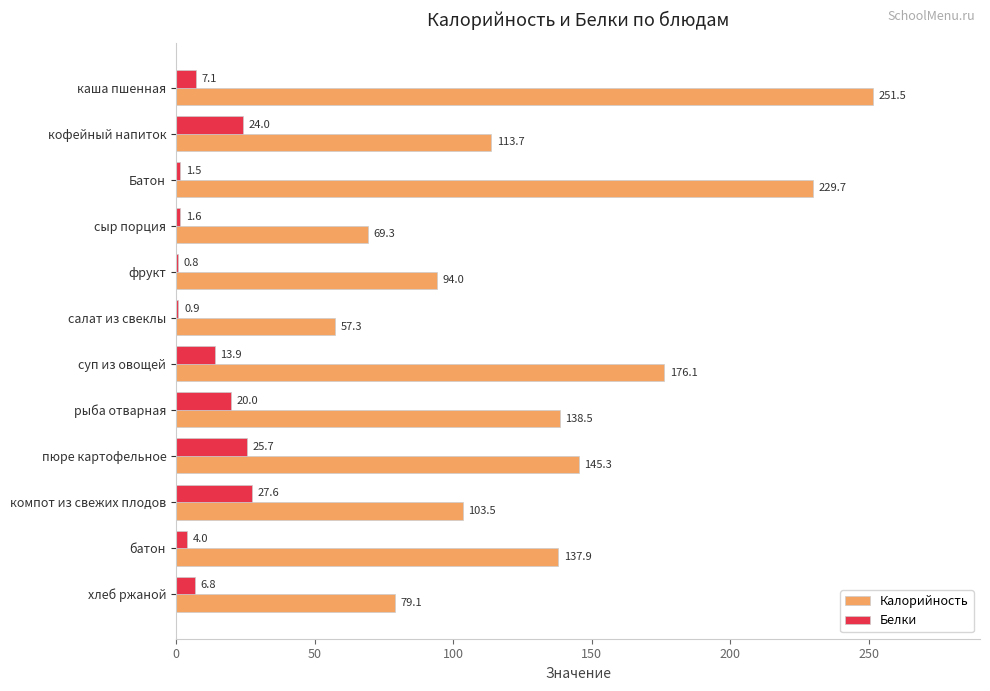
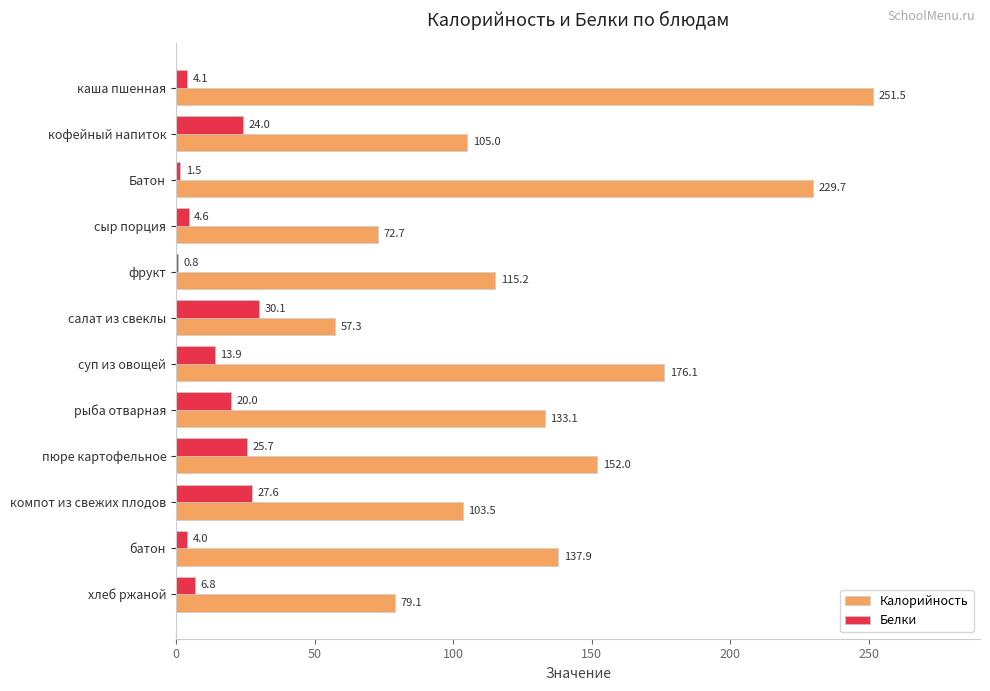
  {
    "Калорийность": {
      "каша пшенная": 251.5,
-     "кофейный напиток": 113.7,
+     "кофейный напиток": 105.0,
      "Батон": 229.7,
-     "сыр порция": 69.3,
-     "фрукт": 94.0,
+     "сыр порция": 72.7,
+     "фрукт": 115.2,
      "салат из свеклы": 57.3,
      "суп из овощей": 176.1,
-     "рыба отварная": 138.5,
-     "пюре картофельное": 145.3,
+     "рыба отварная": 133.1,
+     "пюре картофельное": 152.0,
      "компот из свежих плодов": 103.5,
      "батон": 137.9,
      "хлеб ржаной": 79.1
    },
    "Белки": {
-     "каша пшенная": 7.1,
+     "каша пшенная": 4.1,
      "кофейный напиток": 24.0,
      "Батон": 1.5,
-     "сыр порция": 1.6,
+     "сыр порция": 4.6,
      "фрукт": 0.8,
-     "салат из свеклы": 0.9,
+     "салат из свеклы": 30.1,
      "суп из овощей": 13.9,
      "рыба отварная": 20.0,
      "пюре картофельное": 25.7,
      "компот из свежих плодов": 27.6,
      "батон": 4.0,
      "хлеб ржаной": 6.8
    }
  }
